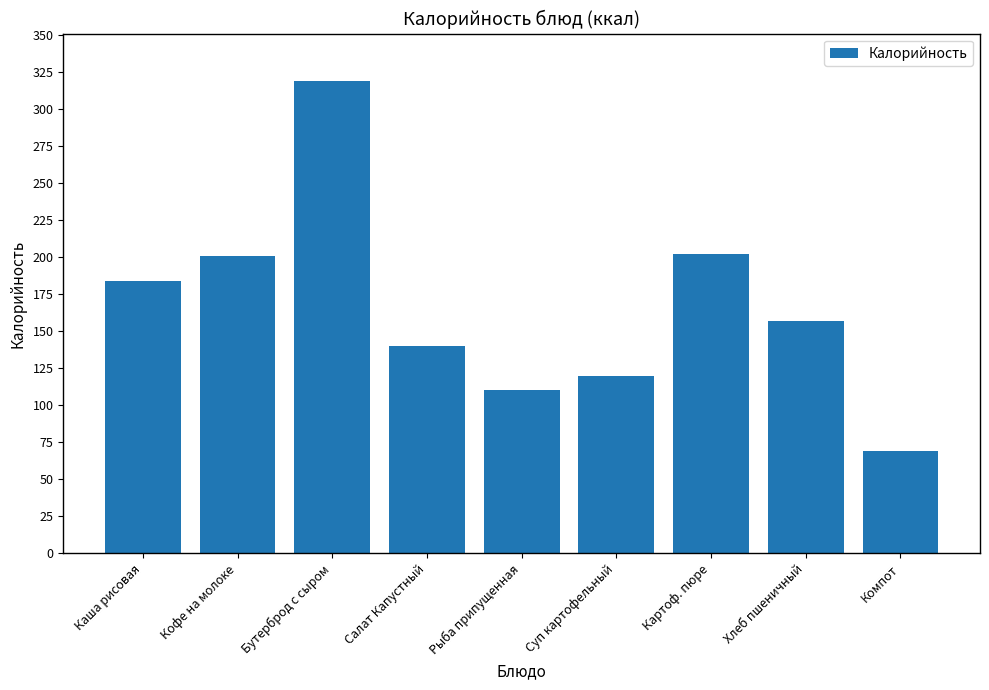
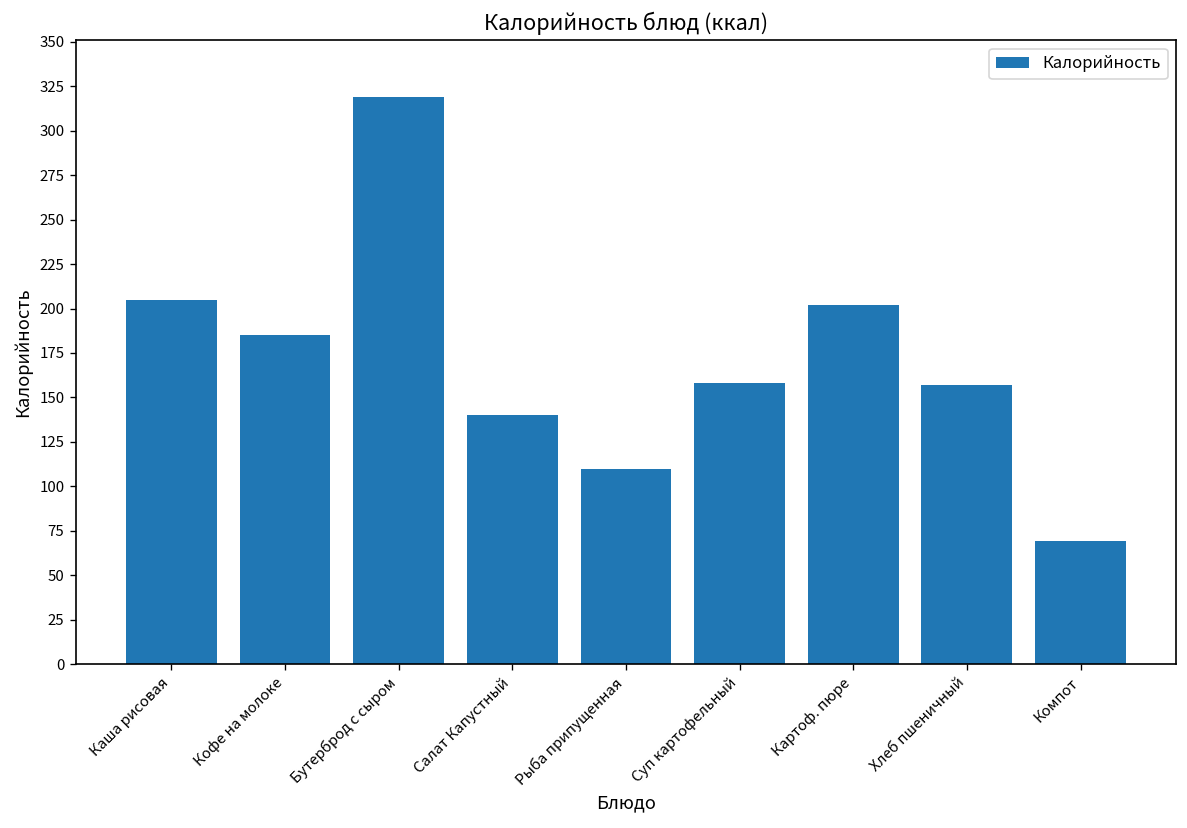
  {
-   "Каша рисовая": 184,
-   "Кофе на молоке": 201,
+   "Каша рисовая": 205,
+   "Кофе на молоке": 185,
    "Бутерброд с сыром": 319,
    "Салат Капустный": 140,
    "Рыба припущенная": 110,
-   "Суп картофельный": 120,
+   "Суп картофельный": 158,
    "Картоф. пюре": 202,
    "Хлеб пшеничный": 157,
    "Компот": 69
  }
